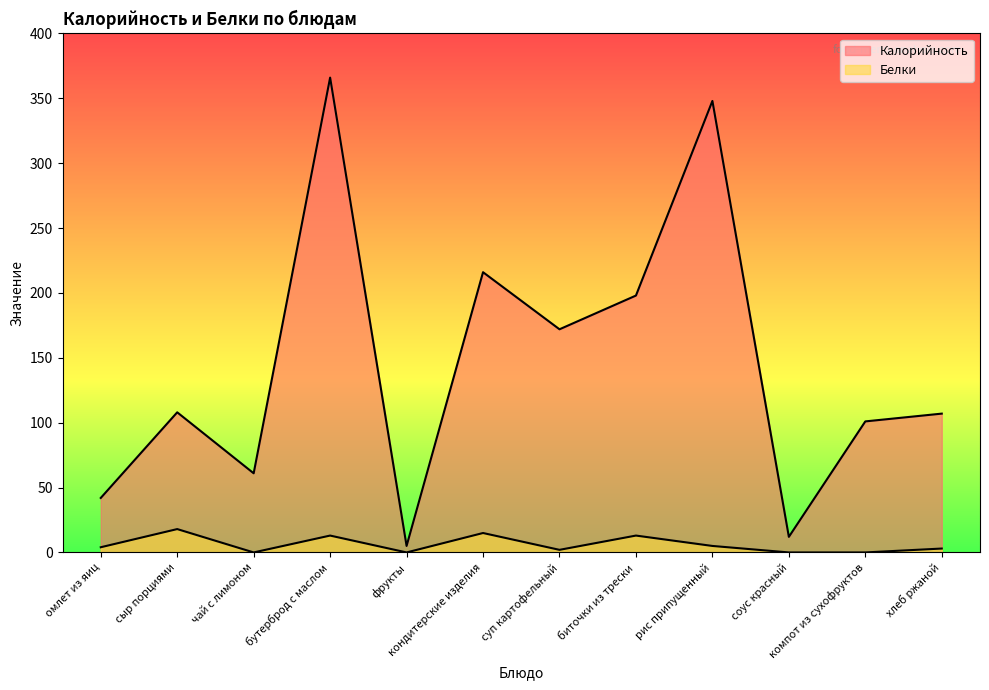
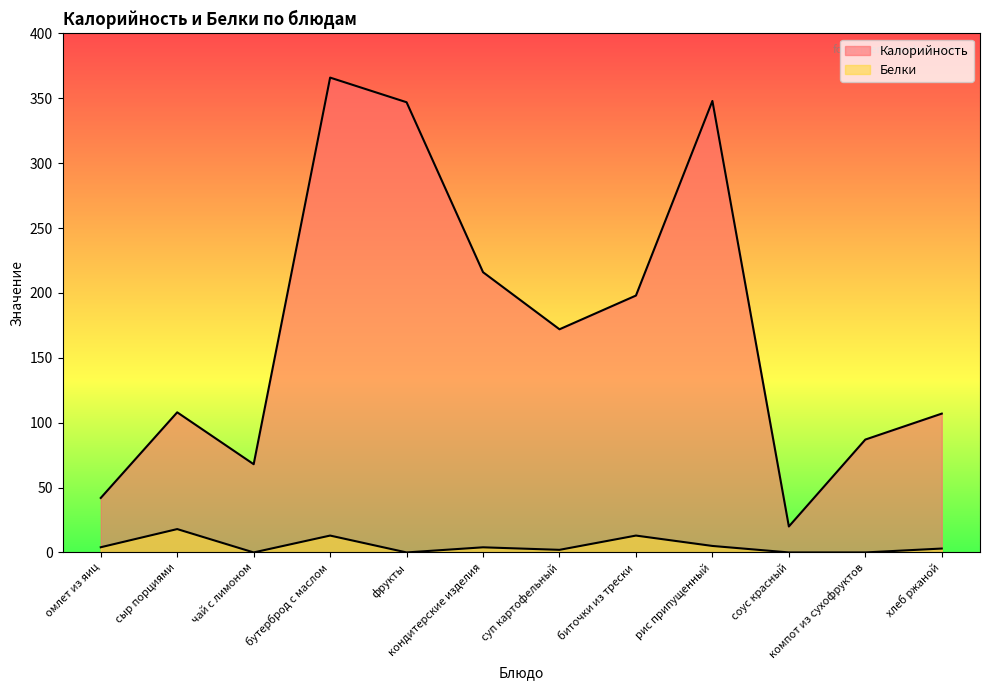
  {
    "Калорийность": {
      "омлет из яиц": 42,
      "сыр порциями": 108,
-     "чай с лимоном": 61,
+     "чай с лимоном": 68,
      "бутерброд с маслом": 366,
-     "фрукты": 5,
+     "фрукты": 347,
      "кондитерские изделия": 216,
      "суп картофельный": 172,
      "биточки из трески": 198,
      "рис припущенный": 348,
-     "соус красный": 12,
-     "компот из сухофруктов": 101,
+     "соус красный": 20,
+     "компот из сухофруктов": 87,
      "хлеб ржаной": 107
    },
    "Белки": {
      "омлет из яиц": 4,
      "сыр порциями": 18,
      "чай с лимоном": 0,
      "бутерброд с маслом": 13,
      "фрукты": 0,
-     "кондитерские изделия": 15,
+     "кондитерские изделия": 4,
      "суп картофельный": 2,
      "биточки из трески": 13,
      "рис припущенный": 5,
      "соус красный": 0,
      "компот из сухофруктов": 0,
      "хлеб ржаной": 3
    }
  }
